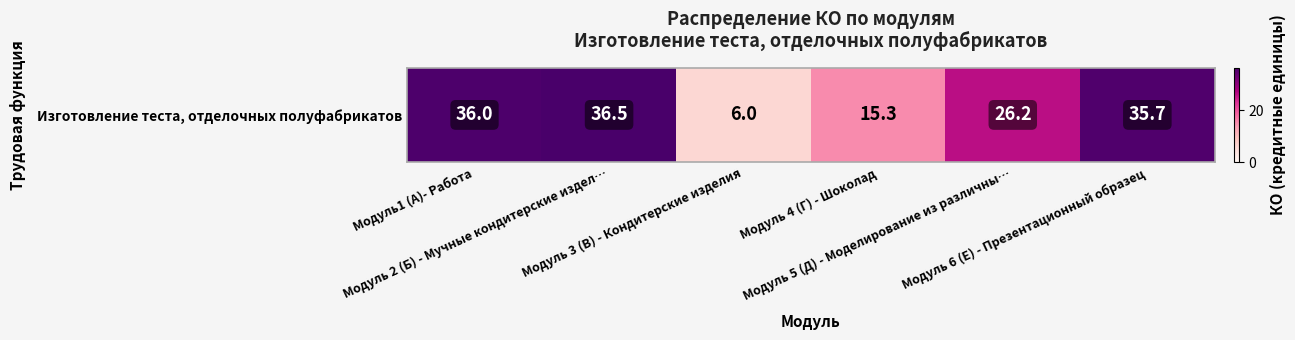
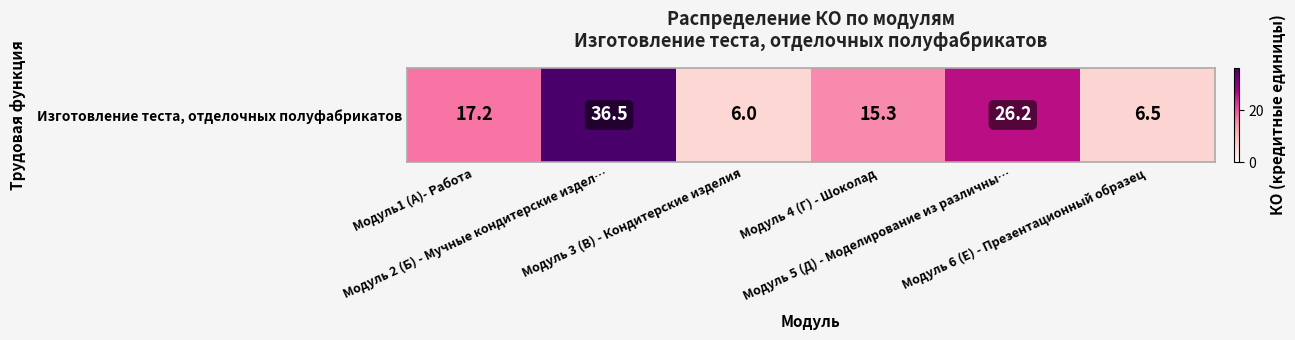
  {
    "Изготовление теста, отделочных полуфабрикатов": {
-     "Модуль1 (А)- Работа": 36.0,
-     "Модуль 6 (Е) - Презентационный образец": 35.7
+     "Модуль1 (А)- Работа": 17.2,
+     "Модуль 6 (Е) - Презентационный образец": 6.5
    }
  }
